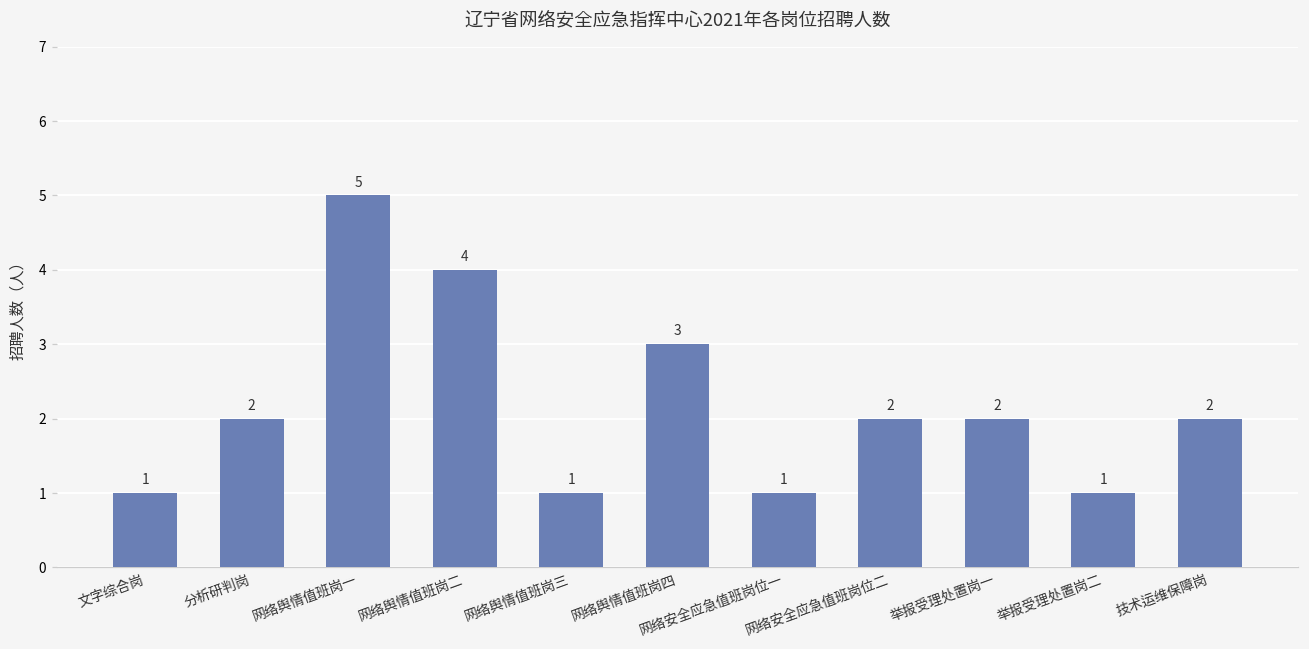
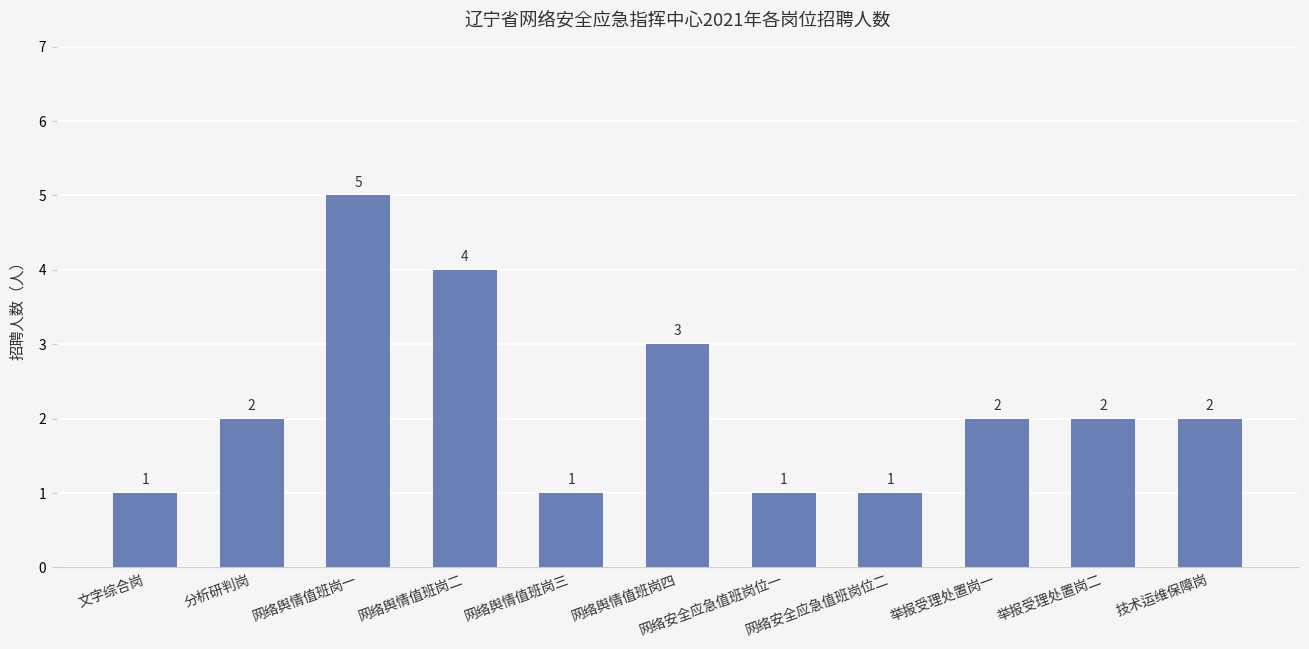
  {
    "文字综合岗": 1,
    "分析研判岗": 2,
    "网络舆情值班岗一": 5,
    "网络舆情值班岗二": 4,
    "网络舆情值班岗三": 1,
    "网络舆情值班岗四": 3,
    "网络安全应急值班岗位一": 1,
-   "网络安全应急值班岗位二": 2,
+   "网络安全应急值班岗位二": 1,
    "举报受理处置岗一": 2,
-   "举报受理处置岗二": 1,
+   "举报受理处置岗二": 2,
    "技术运维保障岗": 2
  }
